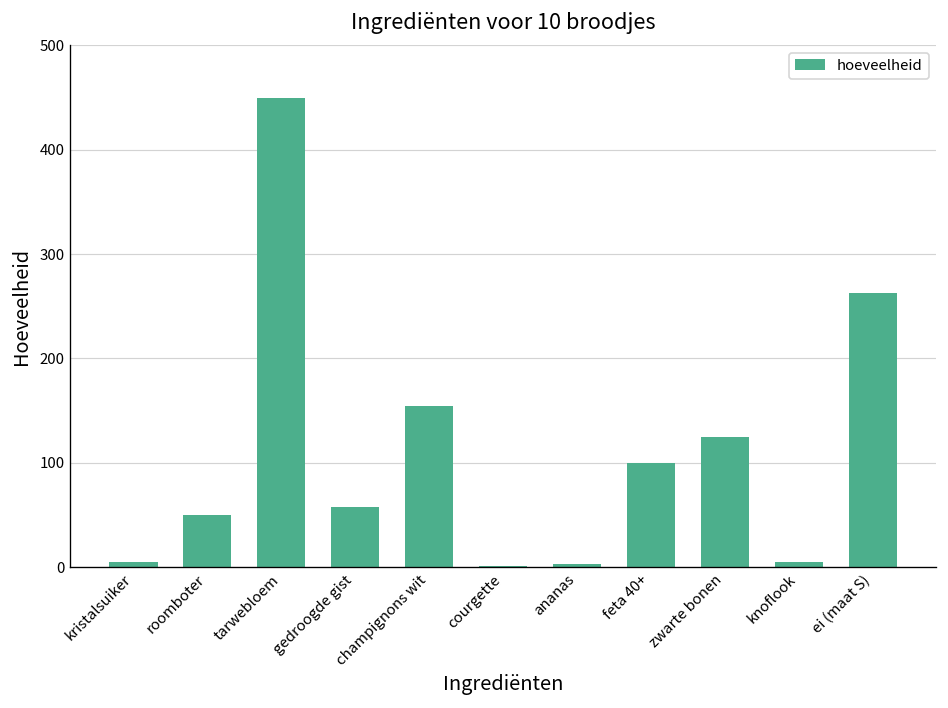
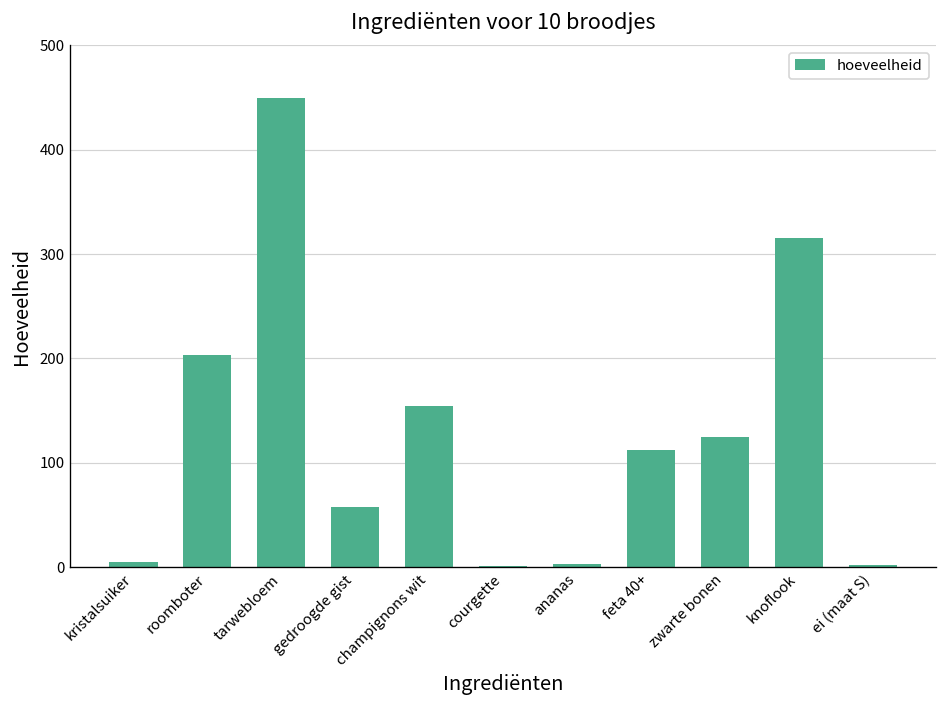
  {
    "kristalsuiker": 10,
-   "roomboter": 50,
+   "roomboter": 200,
    "tarwebloem": 450,
    "gedroogde gist": 60,
    "champignons wit": 150,
-   "feta 40+": 100,
+   "feta 40+": 110,
    "zwarte bonen": 130,
-   "knoflook": 10,
-   "ei (maat S)": 260
+   "knoflook": 320,
+   "ei (maat S)": 0
  }
